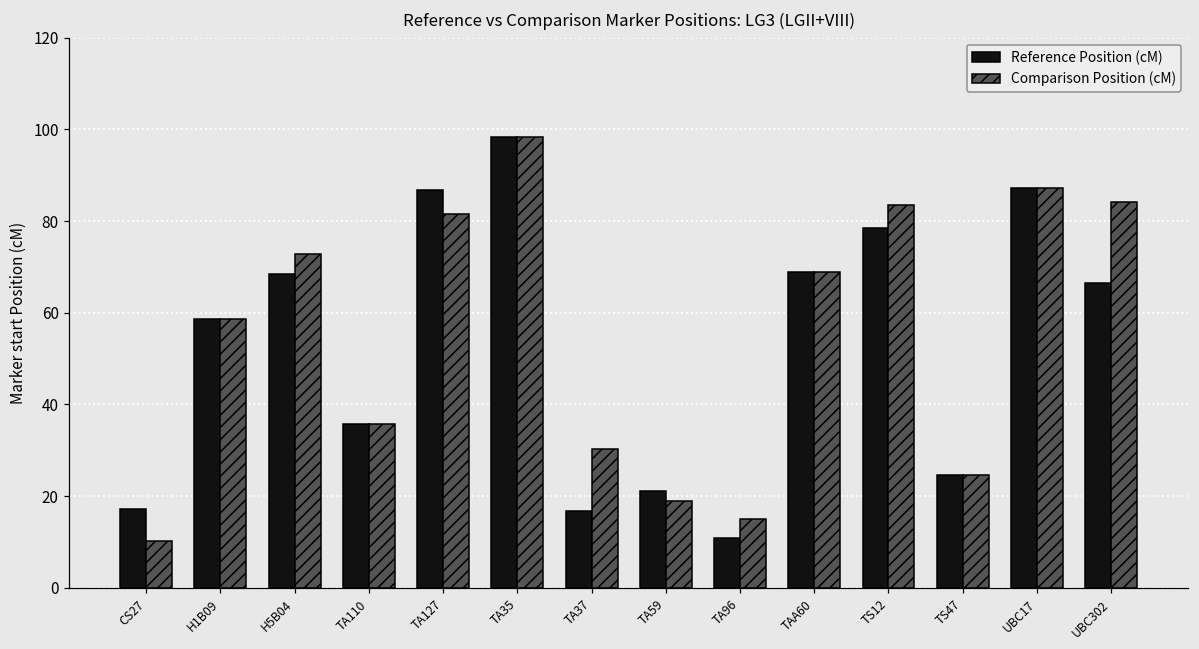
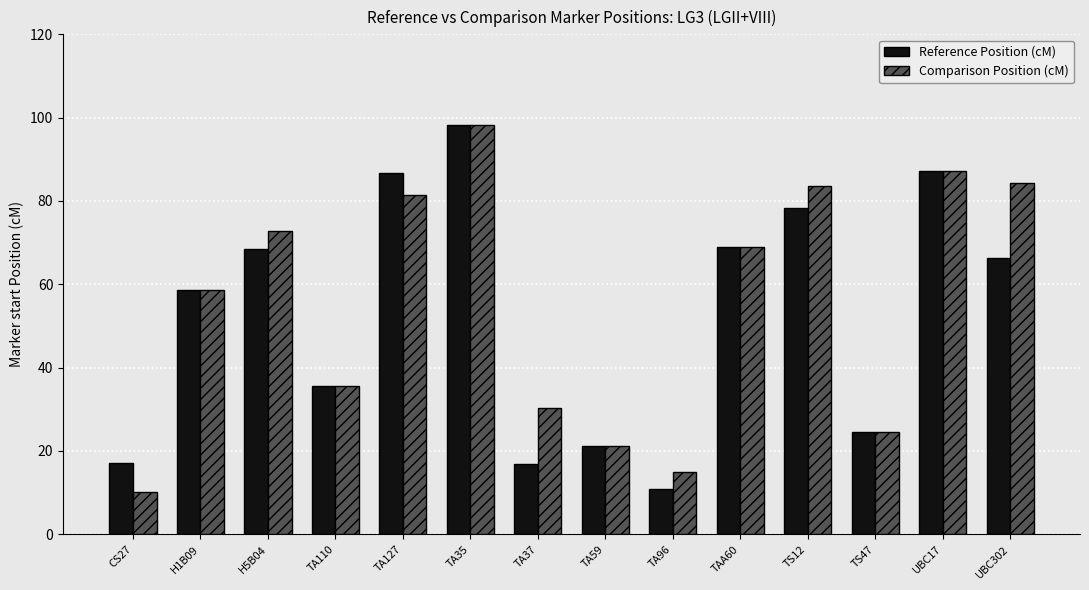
  {
    "Reference Position (cM)": {
      "CS27": 17,
      "H1B09": 59,
      "H5B04": 69,
      "TA110": 36,
      "TA127": 87,
      "TA35": 98,
      "TA37": 17,
      "TA59": 21,
      "TA96": 11,
      "TAA60": 69,
      "TS12": 78,
      "TS47": 25,
      "UBC17": 87,
      "UBC302": 66
    },
    "Comparison Position (cM)": {
      "CS27": 10,
      "H1B09": 59,
      "H5B04": 73,
      "TA110": 36,
      "TA127": 82,
      "TA35": 98,
      "TA37": 30,
-     "TA59": 19,
+     "TA59": 21,
      "TA96": 15,
      "TAA60": 69,
      "TS12": 84,
      "TS47": 25,
      "UBC17": 87,
      "UBC302": 84
    }
  }
